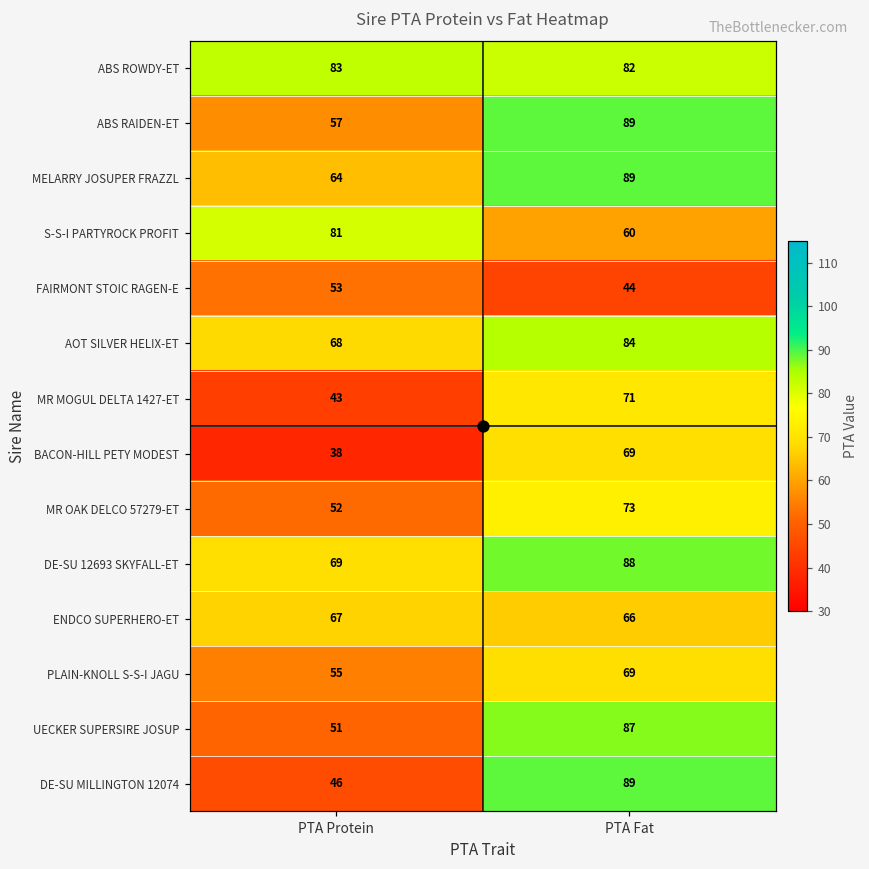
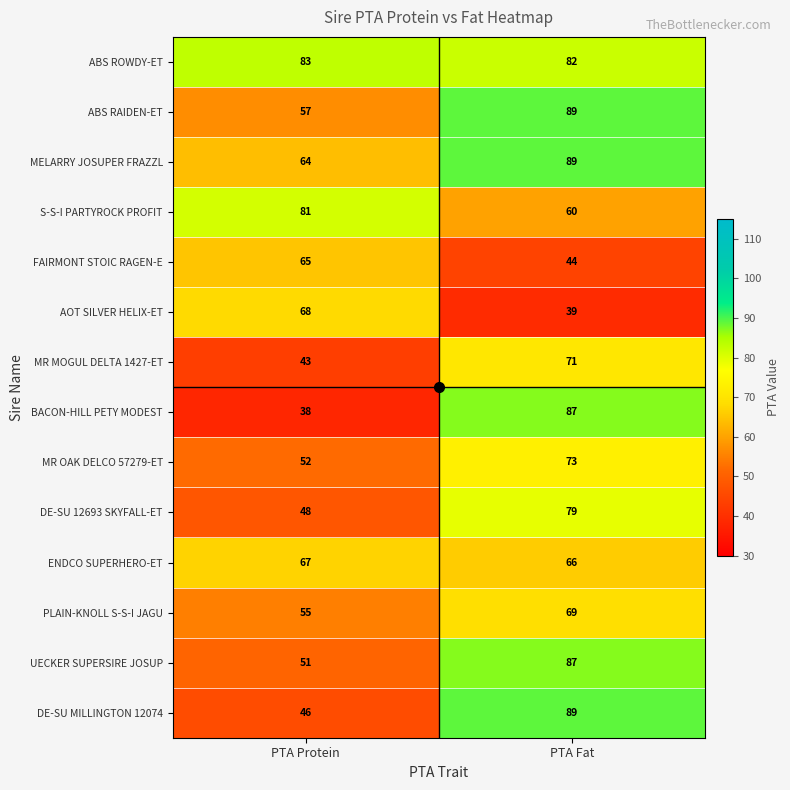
  {
    "ABS ROWDY-ET": {
      "PTA Protein": 83,
      "PTA Fat": 82
    },
    "ABS RAIDEN-ET": {
      "PTA Protein": 57,
      "PTA Fat": 89
    },
    "MELARRY JOSUPER FRAZZL": {
      "PTA Protein": 64,
      "PTA Fat": 89
    },
    "S-S-I PARTYROCK PROFIT": {
      "PTA Protein": 81,
      "PTA Fat": 60
    },
    "FAIRMONT STOIC RAGEN-E": {
-     "PTA Protein": 53,
+     "PTA Protein": 65,
      "PTA Fat": 44
    },
    "AOT SILVER HELIX-ET": {
      "PTA Protein": 68,
-     "PTA Fat": 84
+     "PTA Fat": 39
    },
    "MR MOGUL DELTA 1427-ET": {
      "PTA Protein": 43,
      "PTA Fat": 71
    },
    "BACON-HILL PETY MODEST": {
      "PTA Protein": 38,
-     "PTA Fat": 69
+     "PTA Fat": 87
    },
    "MR OAK DELCO 57279-ET": {
      "PTA Protein": 52,
      "PTA Fat": 73
    },
    "DE-SU 12693 SKYFALL-ET": {
-     "PTA Protein": 69,
-     "PTA Fat": 88
+     "PTA Protein": 48,
+     "PTA Fat": 79
    },
    "ENDCO SUPERHERO-ET": {
      "PTA Protein": 67,
      "PTA Fat": 66
    },
    "PLAIN-KNOLL S-S-I JAGU": {
      "PTA Protein": 55,
      "PTA Fat": 69
    },
    "UECKER SUPERSIRE JOSUP": {
      "PTA Protein": 51,
      "PTA Fat": 87
    },
    "DE-SU MILLINGTON 12074": {
      "PTA Protein": 46,
      "PTA Fat": 89
    }
  }
